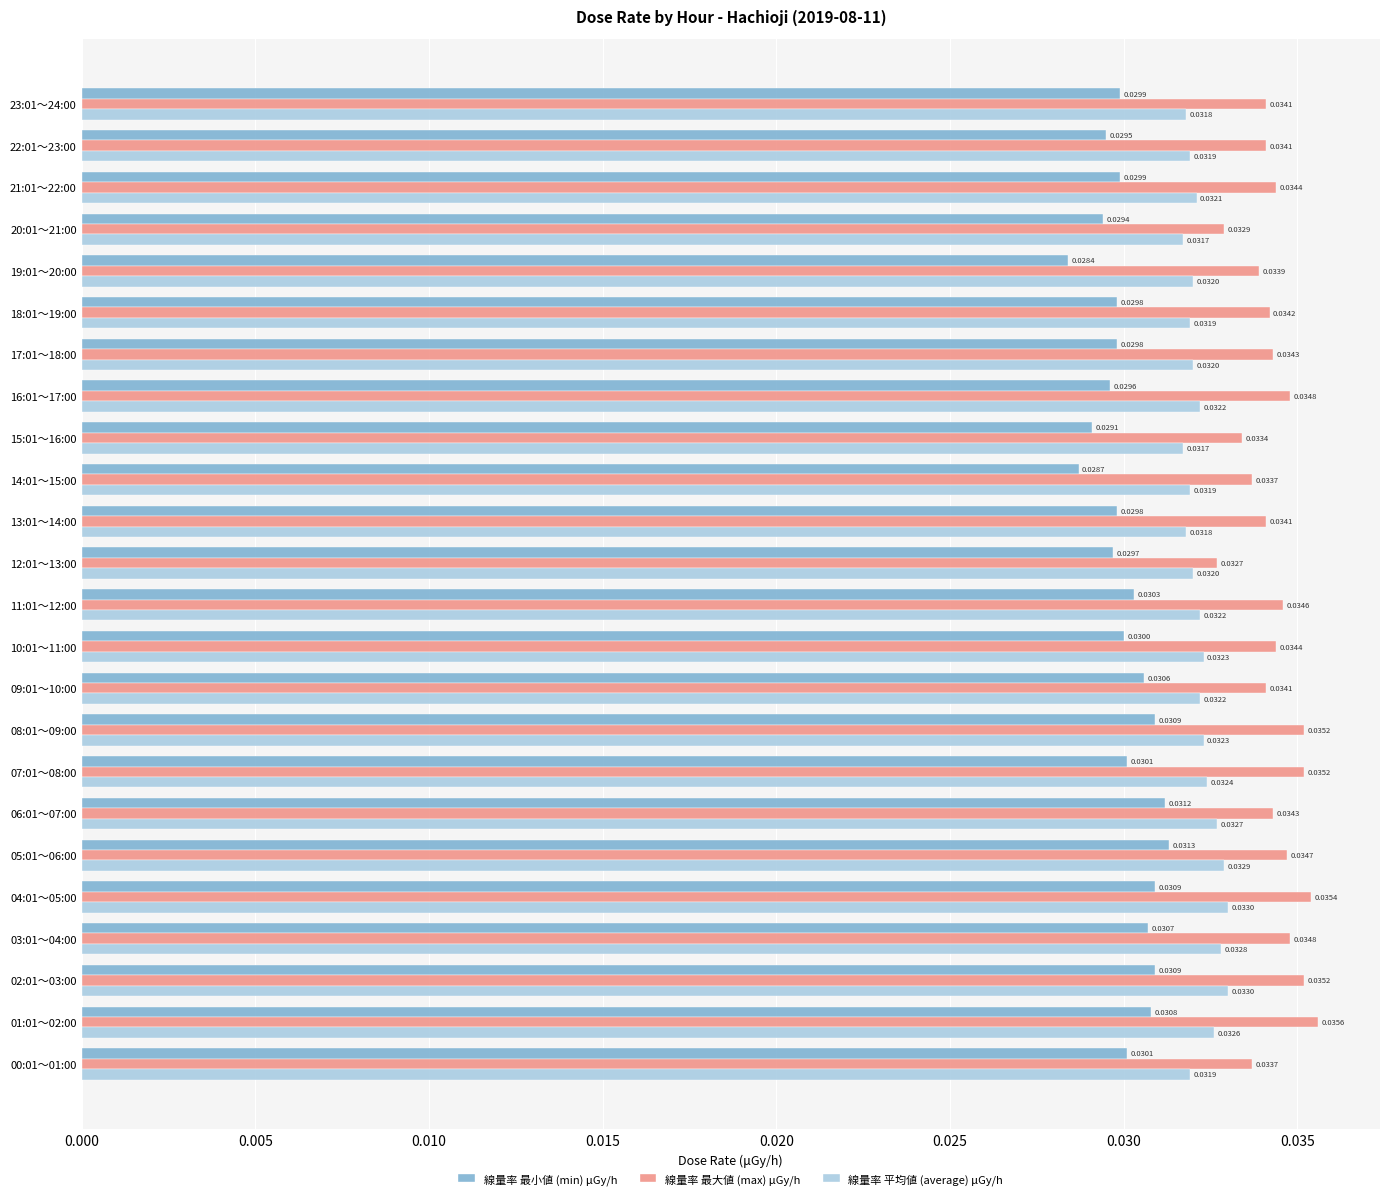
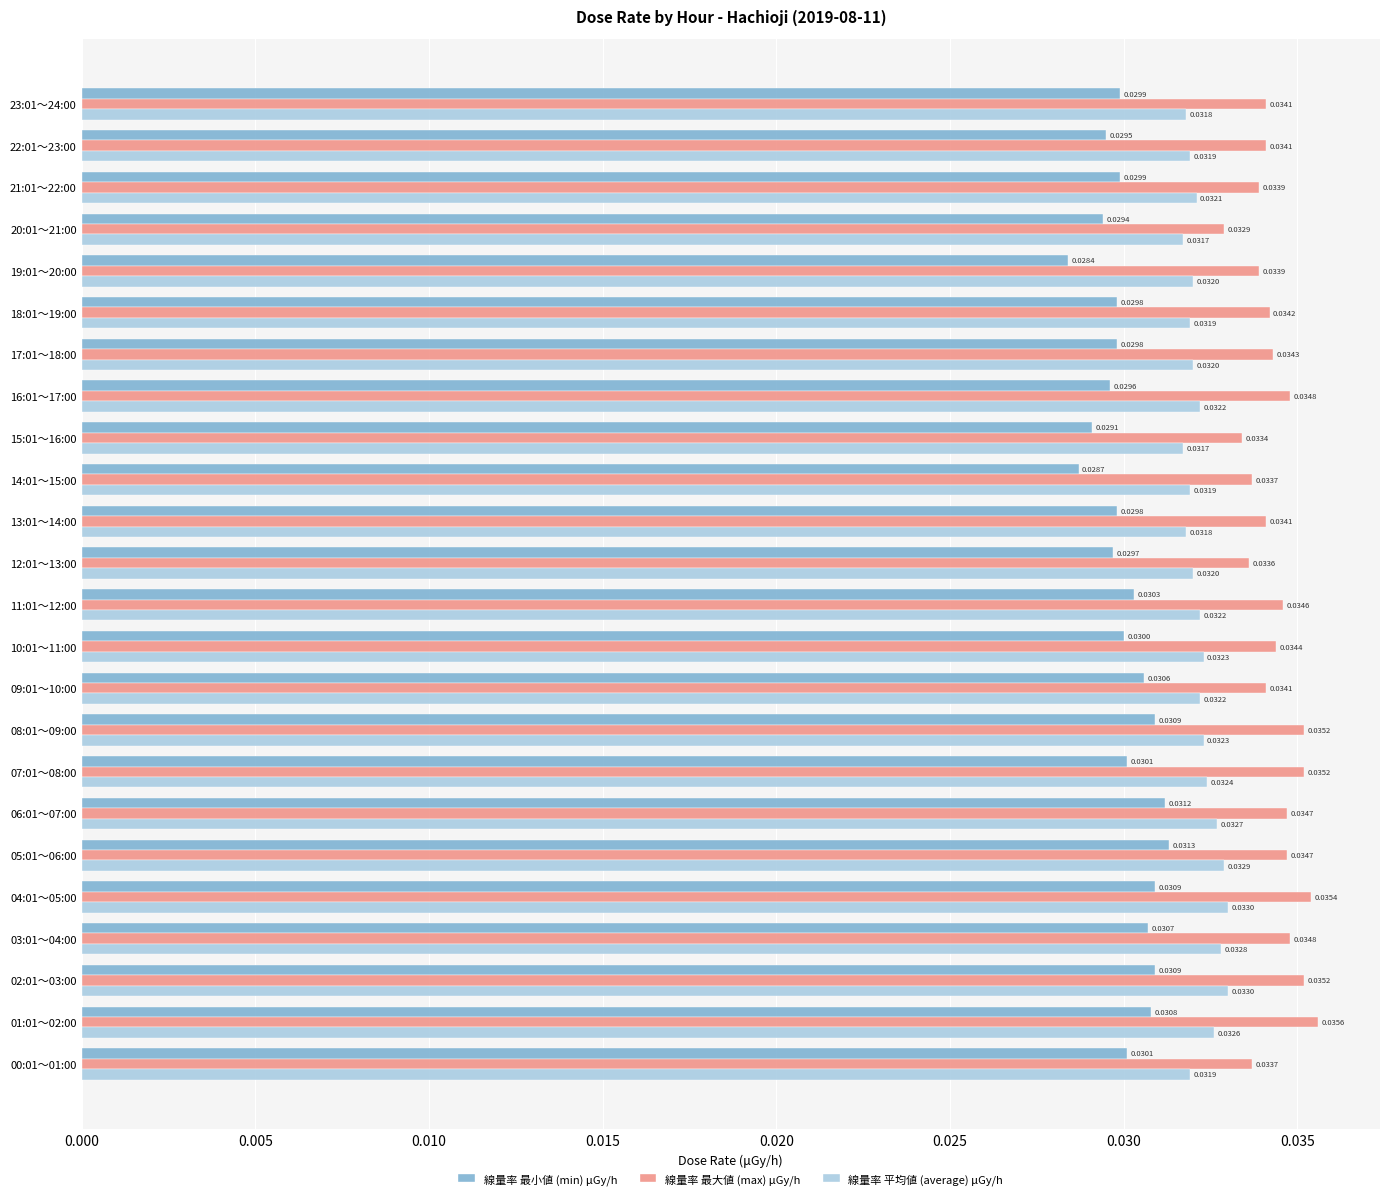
  {
    "線量率 最大値 (max) μGy/h": {
      "23:01～24:00": 0.0341,
      "22:01～23:00": 0.0341,
-     "21:01～22:00": 0.0344,
+     "21:01～22:00": 0.0339,
      "20:01～21:00": 0.0329,
      "19:01～20:00": 0.0339,
      "18:01～19:00": 0.0342,
      "17:01～18:00": 0.0343,
      "16:01～17:00": 0.0348,
      "15:01～16:00": 0.0334,
      "14:01～15:00": 0.0337,
      "13:01～14:00": 0.0341,
-     "12:01～13:00": 0.0327,
+     "12:01～13:00": 0.0336,
      "11:01～12:00": 0.0346,
      "10:01～11:00": 0.0344,
      "09:01～10:00": 0.0341,
      "08:01～09:00": 0.0352,
      "07:01～08:00": 0.0352,
-     "06:01～07:00": 0.0343,
+     "06:01～07:00": 0.0347,
      "05:01～06:00": 0.0347,
      "04:01～05:00": 0.0354,
      "03:01～04:00": 0.0348,
      "02:01～03:00": 0.0352,
      "01:01～02:00": 0.0356,
      "00:01～01:00": 0.0337
    }
  }
